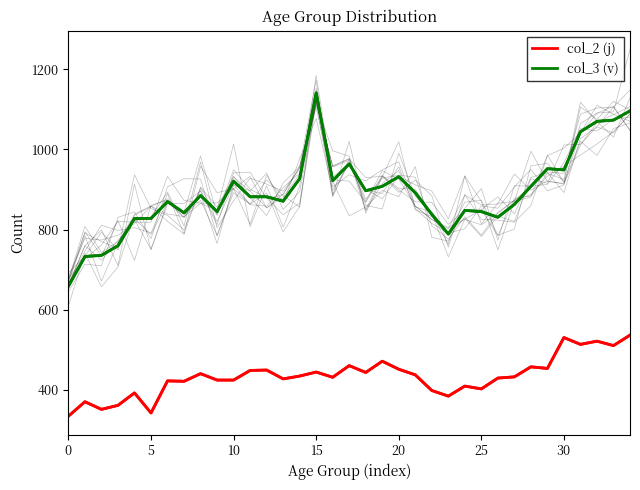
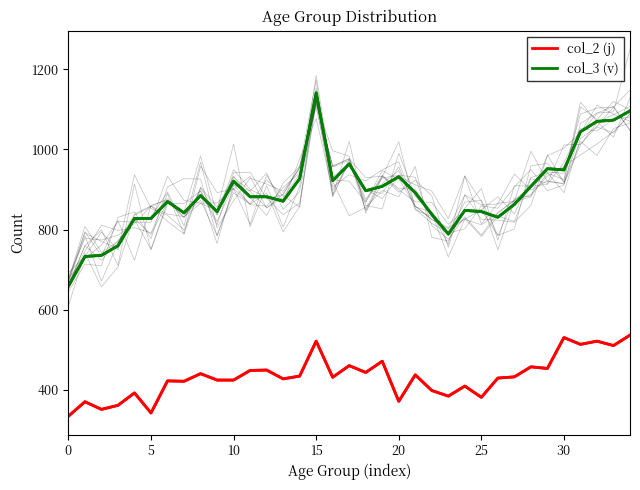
  {
    "col_2 (j)": {
      "0": 340,
      "5": 340,
      "10": 430,
-     "15": 450,
-     "20": 450,
-     "25": 400,
+     "15": 520,
+     "20": 370,
+     "25": 380,
      "30": 530
    },
    "col_3 (v)": {
      "10": 920,
      "30": 950
    }
  }
